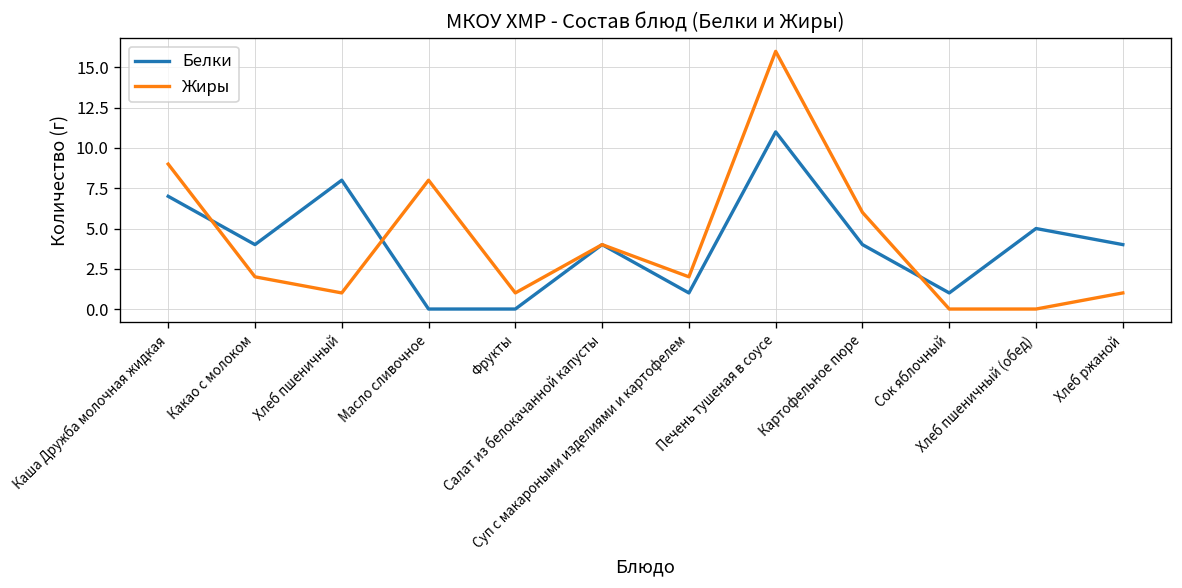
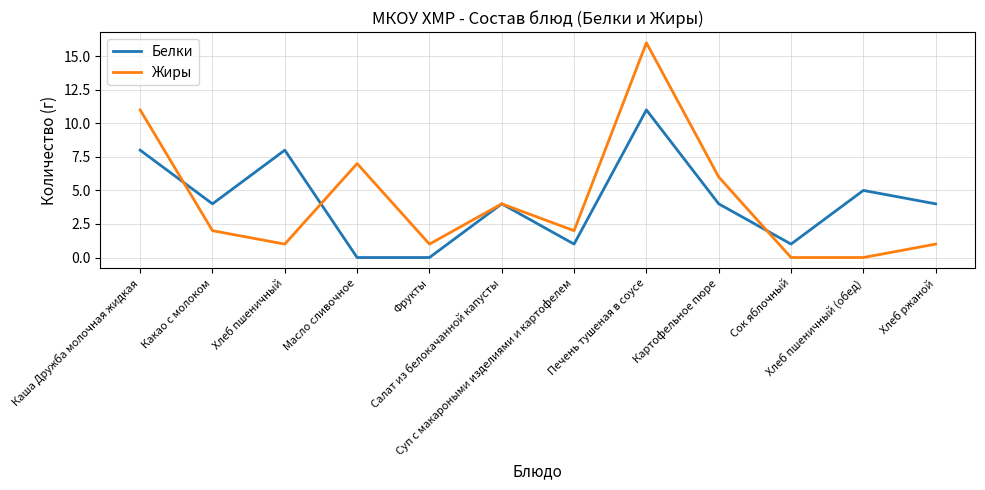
  {
    "Белки": {
-     "Каша Дружба молочная жидкая": 7,
+     "Каша Дружба молочная жидкая": 8,
      "Какао с молоком": 4,
      "Хлеб пшеничный": 8,
      "Масло сливочное": 0,
      "Фрукты": 0,
      "Суп с макароными изделиями и картофелем": 1,
      "Печень тушеная в соусе": 11,
      "Картофельное пюре": 4,
      "Сок яблочный": 1,
      "Хлеб пшеничный (обед)": 5,
      "Хлеб ржаной": 4
    },
    "Жиры": {
-     "Каша Дружба молочная жидкая": 9,
+     "Каша Дружба молочная жидкая": 11,
      "Какао с молоком": 2,
      "Хлеб пшеничный": 1,
-     "Масло сливочное": 8,
+     "Масло сливочное": 7,
      "Фрукты": 1,
      "Суп с макароными изделиями и картофелем": 2,
      "Печень тушеная в соусе": 16,
      "Картофельное пюре": 6,
      "Сок яблочный": 0,
      "Хлеб пшеничный (обед)": 0,
      "Хлеб ржаной": 1
    }
  }
